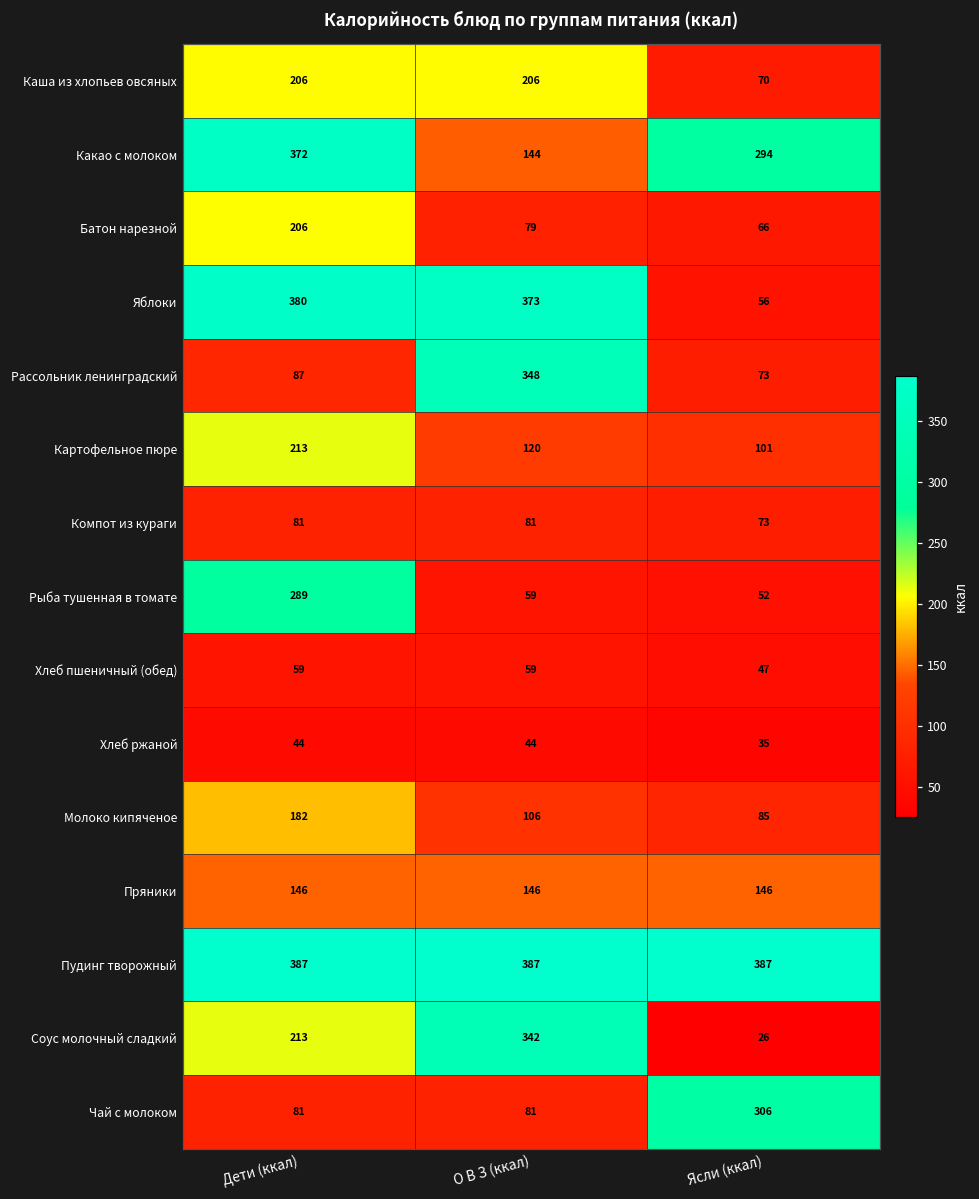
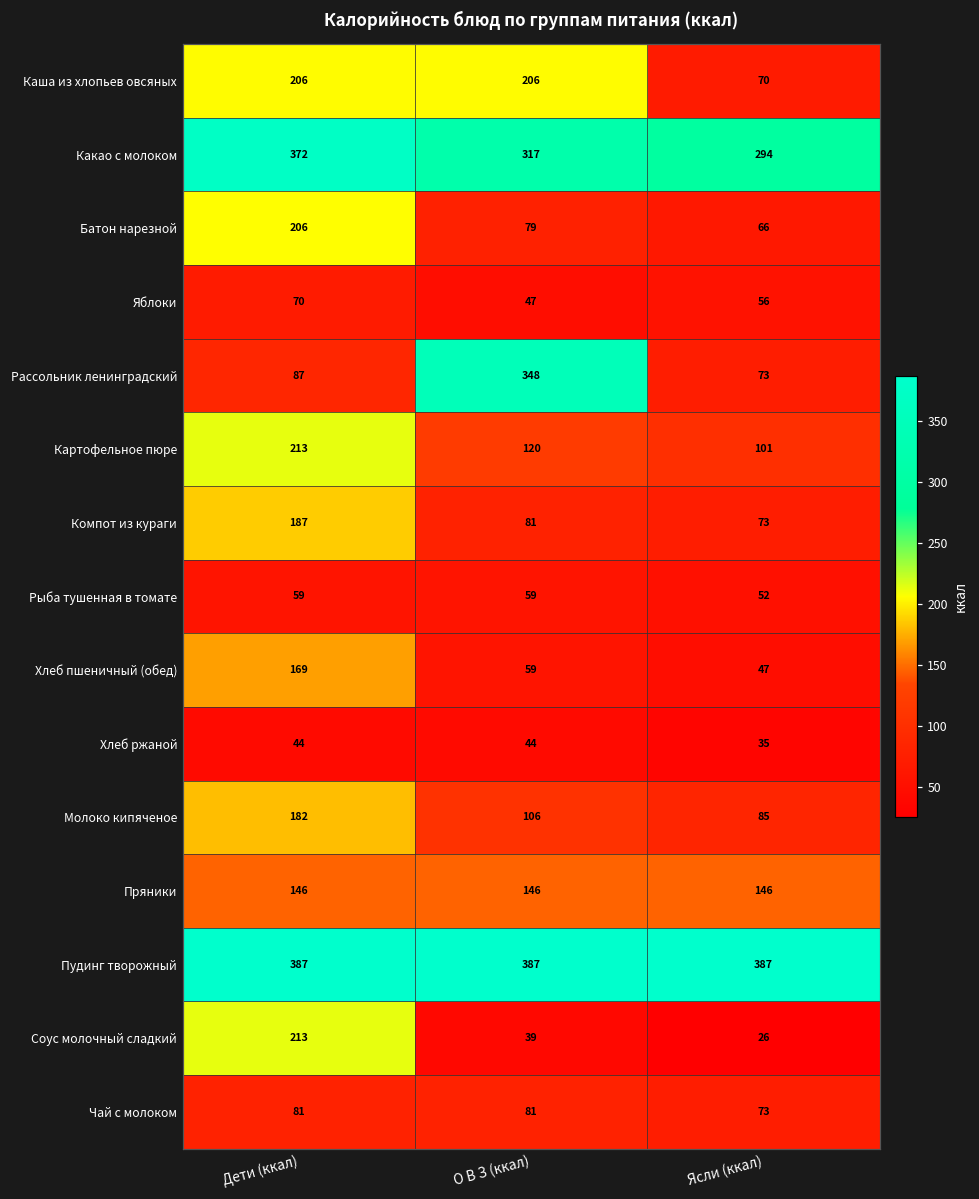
  {
    "Каша из хлопьев овсяных": {
      "Дети (ккал)": 206,
      "О В З (ккал)": 206,
      "Ясли (ккал)": 70
    },
    "Какао с молоком": {
      "Дети (ккал)": 372,
-     "О В З (ккал)": 144,
+     "О В З (ккал)": 317,
      "Ясли (ккал)": 294
    },
    "Батон нарезной": {
      "Дети (ккал)": 206,
      "О В З (ккал)": 79,
      "Ясли (ккал)": 66
    },
    "Яблоки": {
-     "Дети (ккал)": 380,
-     "О В З (ккал)": 373,
+     "Дети (ккал)": 70,
+     "О В З (ккал)": 47,
      "Ясли (ккал)": 56
    },
    "Рассольник ленинградский": {
      "Дети (ккал)": 87,
      "О В З (ккал)": 348,
      "Ясли (ккал)": 73
    },
    "Картофельное пюре": {
      "Дети (ккал)": 213,
      "О В З (ккал)": 120,
      "Ясли (ккал)": 101
    },
    "Компот из кураги": {
-     "Дети (ккал)": 81,
+     "Дети (ккал)": 187,
      "О В З (ккал)": 81,
      "Ясли (ккал)": 73
    },
    "Рыба тушенная в томате": {
-     "Дети (ккал)": 289,
+     "Дети (ккал)": 59,
      "О В З (ккал)": 59,
      "Ясли (ккал)": 52
    },
    "Хлеб пшеничный (обед)": {
-     "Дети (ккал)": 59,
+     "Дети (ккал)": 169,
      "О В З (ккал)": 59,
      "Ясли (ккал)": 47
    },
    "Хлеб ржаной": {
      "Дети (ккал)": 44,
      "О В З (ккал)": 44,
      "Ясли (ккал)": 35
    },
    "Молоко кипяченое": {
      "Дети (ккал)": 182,
      "О В З (ккал)": 106,
      "Ясли (ккал)": 85
    },
    "Пряники": {
      "Дети (ккал)": 146,
      "О В З (ккал)": 146,
      "Ясли (ккал)": 146
    },
    "Пудинг творожный": {
      "Дети (ккал)": 387,
      "О В З (ккал)": 387,
      "Ясли (ккал)": 387
    },
    "Соус молочный сладкий": {
      "Дети (ккал)": 213,
-     "О В З (ккал)": 342,
+     "О В З (ккал)": 39,
      "Ясли (ккал)": 26
    },
    "Чай с молоком": {
      "Дети (ккал)": 81,
      "О В З (ккал)": 81,
-     "Ясли (ккал)": 306
+     "Ясли (ккал)": 73
    }
  }
